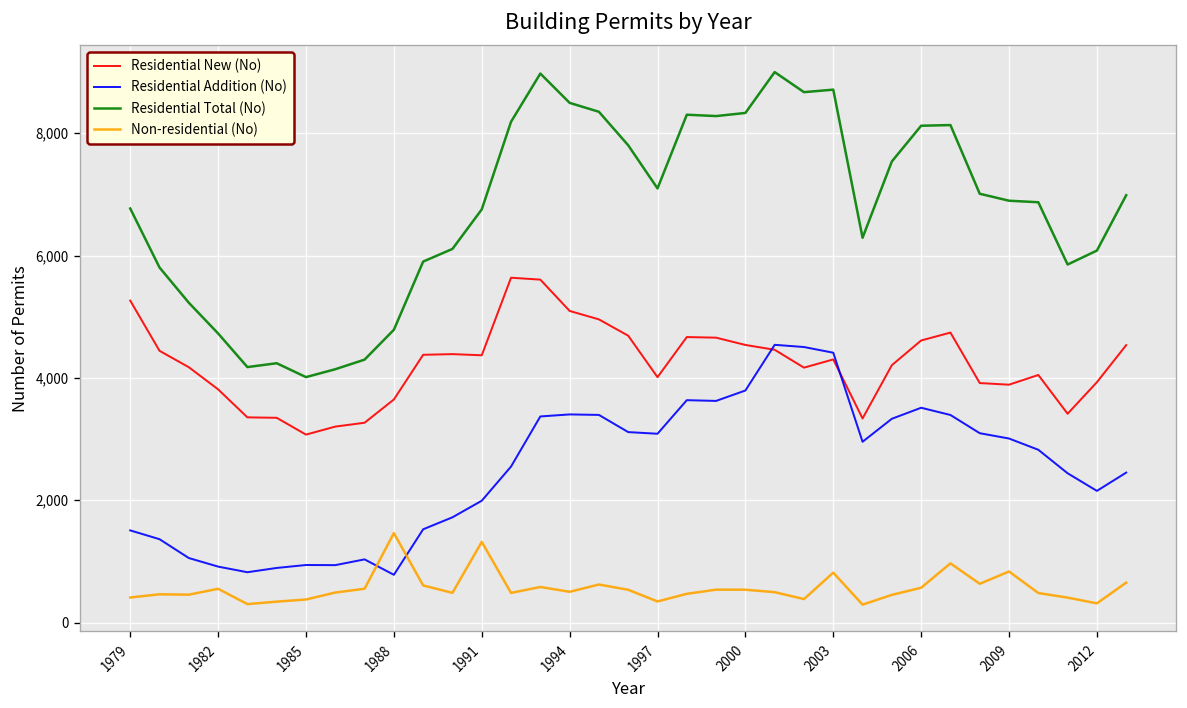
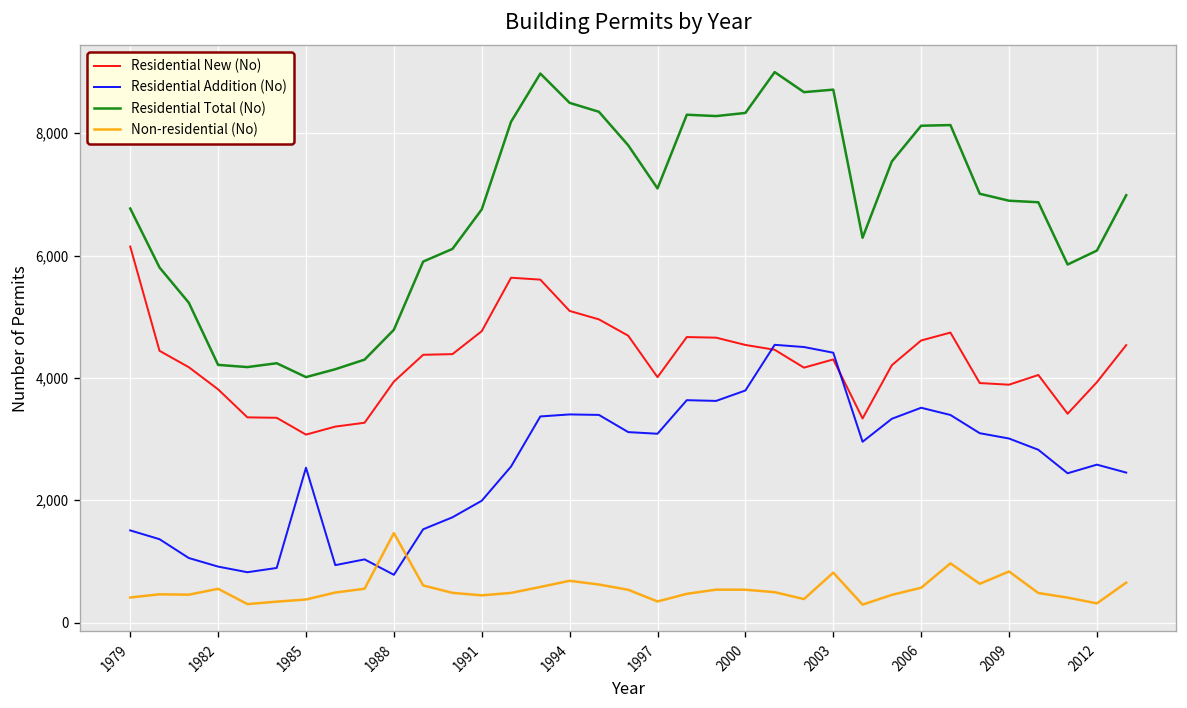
  {
    "Residential New (No)": {
-     "1979": "5,300",
+     "1979": "6,100",
      "1982": "3,800",
      "1985": "3,100",
-     "1988": "3,600",
-     "1991": "4,400",
+     "1988": "3,900",
+     "1991": "4,800",
      "1994": "5,100",
      "1997": "4,000",
      "2000": "4,500",
      "2003": "4,300",
      "2006": "4,600",
      "2009": "3,900",
      "2012": "3,900"
    },
    "Residential Addition (No)": {
      "1979": "1,500",
      "1982": "900",
-     "1985": "900",
+     "1985": "2,500",
      "1988": "800",
      "1991": "2,000",
      "1994": "3,400",
      "1997": "3,100",
      "2000": "3,800",
      "2003": "4,400",
      "2006": "3,500",
      "2009": "3,000",
-     "2012": "2,200"
+     "2012": "2,600"
    },
    "Residential Total (No)": {
      "1979": "6,800",
-     "1982": "4,700",
+     "1982": "4,200",
      "1985": "4,000",
      "1988": "4,800",
      "1991": "6,800",
      "1994": "8,500",
      "1997": "7,100",
      "2000": "8,300",
      "2003": "8,700",
      "2006": "8,100",
      "2009": "6,900",
      "2012": "6,100"
    },
    "Non-residential (No)": {
      "1979": "400",
      "1982": "600",
      "1985": "400",
      "1988": "1,500",
-     "1991": "1,300",
-     "1994": "500",
+     "1991": "400",
+     "1994": "700",
      "1997": "300",
      "2000": "500",
      "2003": "800",
      "2006": "600",
      "2009": "800",
      "2012": "300"
    }
  }
